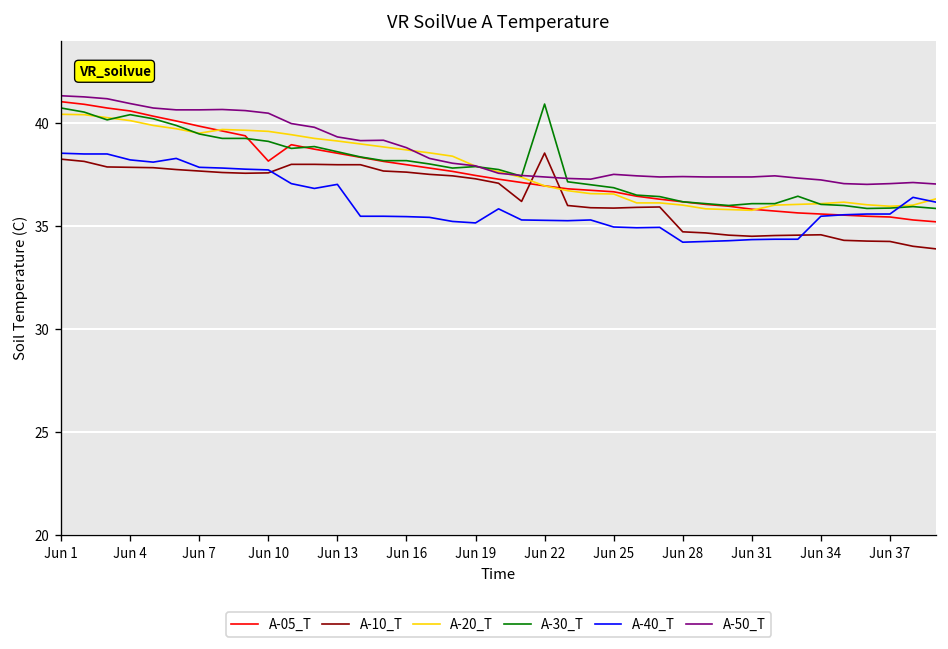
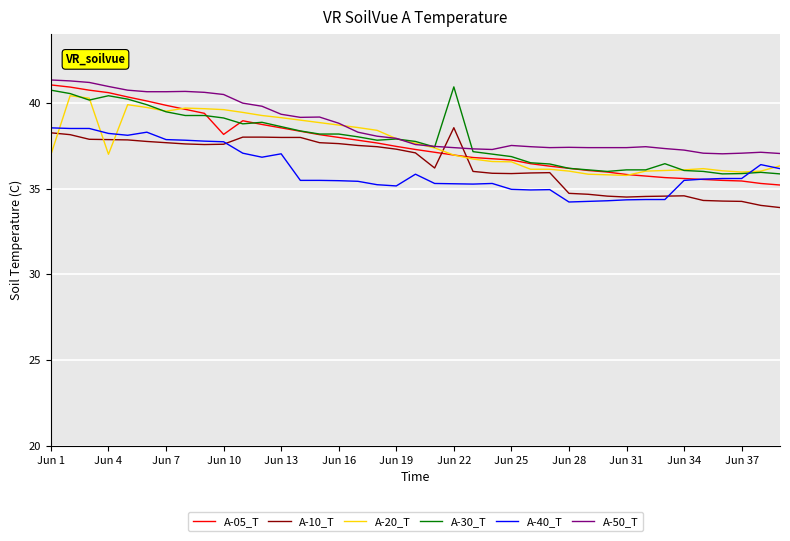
  {
    "A-05_T": {
      "Jun 1": 41.0,
      "Jun 4": 40.6,
      "Jun 7": 39.8,
      "Jun 10": 38.2,
      "Jun 16": 38.0,
      "Jun 19": 37.5
    },
    "A-10_T": {
      "Jun 1": 38.2,
      "Jun 4": 37.9,
      "Jun 7": 37.7,
      "Jun 13": 38.0,
      "Jun 16": 37.6,
      "Jun 19": 37.3,
      "Jun 22": 38.5,
      "Jun 25": 35.9,
      "Jun 28": 34.7,
      "Jun 31": 34.5,
      "Jun 34": 34.6,
      "Jun 37": 34.3
    },
    "A-20_T": {
-     "Jun 1": 40.4,
-     "Jun 4": 40.1,
+     "Jun 1": 37.0,
+     "Jun 4": 37.0,
      "Jun 10": 39.6,
      "Jun 13": 39.1,
      "Jun 28": 36.0
    },
    "A-30_T": {
      "Jun 1": 40.7,
      "Jun 4": 40.4,
      "Jun 10": 39.1,
      "Jun 16": 38.2,
      "Jun 22": 40.9,
      "Jun 25": 36.9,
      "Jun 31": 36.1
    },
    "A-40_T": {
      "Jun 1": 38.5,
      "Jun 4": 38.2,
      "Jun 7": 37.9,
      "Jun 13": 37.0,
      "Jun 16": 35.5,
      "Jun 19": 35.2,
      "Jun 22": 35.3,
      "Jun 25": 35.0,
      "Jun 28": 34.2,
      "Jun 31": 34.3
    },
    "A-50_T": {
      "Jun 1": 41.3,
      "Jun 4": 40.9,
      "Jun 7": 40.6,
      "Jun 10": 40.5,
      "Jun 13": 39.3,
      "Jun 22": 37.4,
      "Jun 25": 37.5,
      "Jun 28": 37.4,
      "Jun 31": 37.4,
      "Jun 34": 37.2,
      "Jun 37": 37.1
    }
  }
